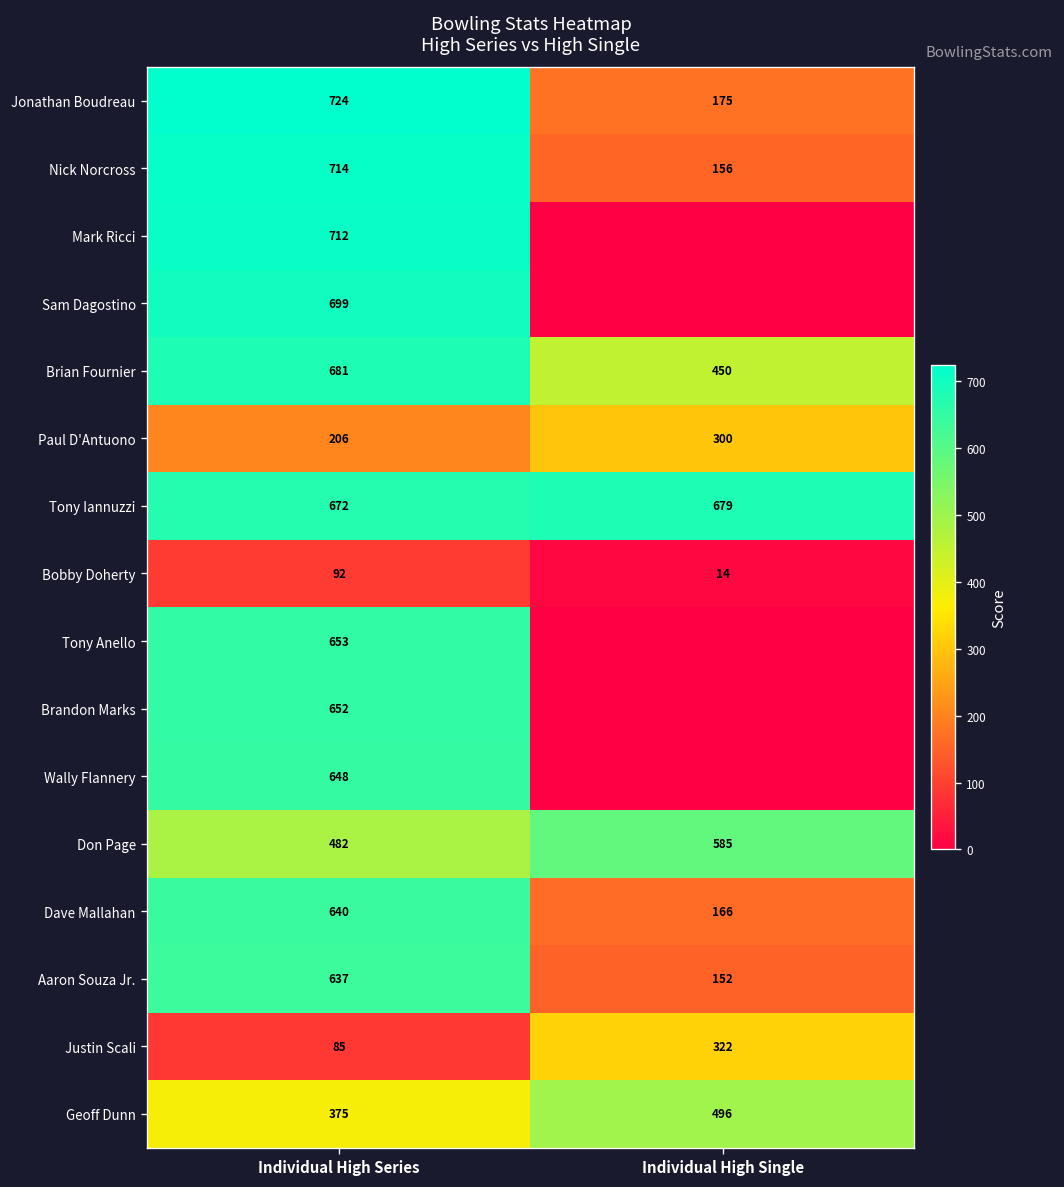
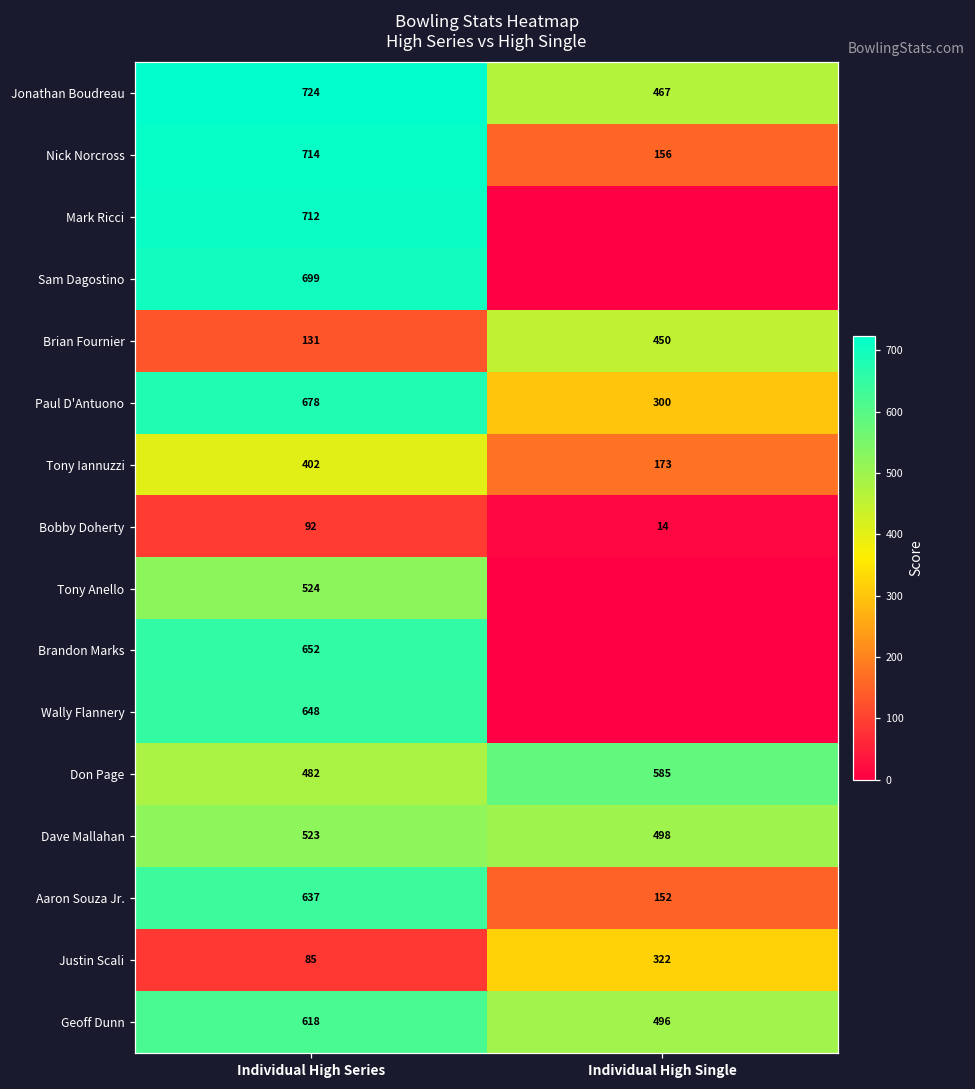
  {
    "Jonathan Boudreau": {
      "Individual High Series": 724,
-     "Individual High Single": 175
+     "Individual High Single": 467
    },
    "Nick Norcross": {
      "Individual High Series": 714,
      "Individual High Single": 156
    },
    "Mark Ricci": {
      "Individual High Series": 712
    },
    "Sam Dagostino": {
      "Individual High Series": 699
    },
    "Brian Fournier": {
-     "Individual High Series": 681,
+     "Individual High Series": 131,
      "Individual High Single": 450
    },
    "Paul D'Antuono": {
-     "Individual High Series": 206,
+     "Individual High Series": 678,
      "Individual High Single": 300
    },
    "Tony Iannuzzi": {
-     "Individual High Series": 672,
-     "Individual High Single": 679
+     "Individual High Series": 402,
+     "Individual High Single": 173
    },
    "Bobby Doherty": {
      "Individual High Series": 92,
      "Individual High Single": 14
    },
    "Tony Anello": {
-     "Individual High Series": 653
+     "Individual High Series": 524
    },
    "Brandon Marks": {
      "Individual High Series": 652
    },
    "Wally Flannery": {
      "Individual High Series": 648
    },
    "Don Page": {
      "Individual High Series": 482,
      "Individual High Single": 585
    },
    "Dave Mallahan": {
-     "Individual High Series": 640,
-     "Individual High Single": 166
+     "Individual High Series": 523,
+     "Individual High Single": 498
    },
    "Aaron Souza Jr.": {
      "Individual High Series": 637,
      "Individual High Single": 152
    },
    "Justin Scali": {
      "Individual High Series": 85,
      "Individual High Single": 322
    },
    "Geoff Dunn": {
-     "Individual High Series": 375,
+     "Individual High Series": 618,
      "Individual High Single": 496
    }
  }
